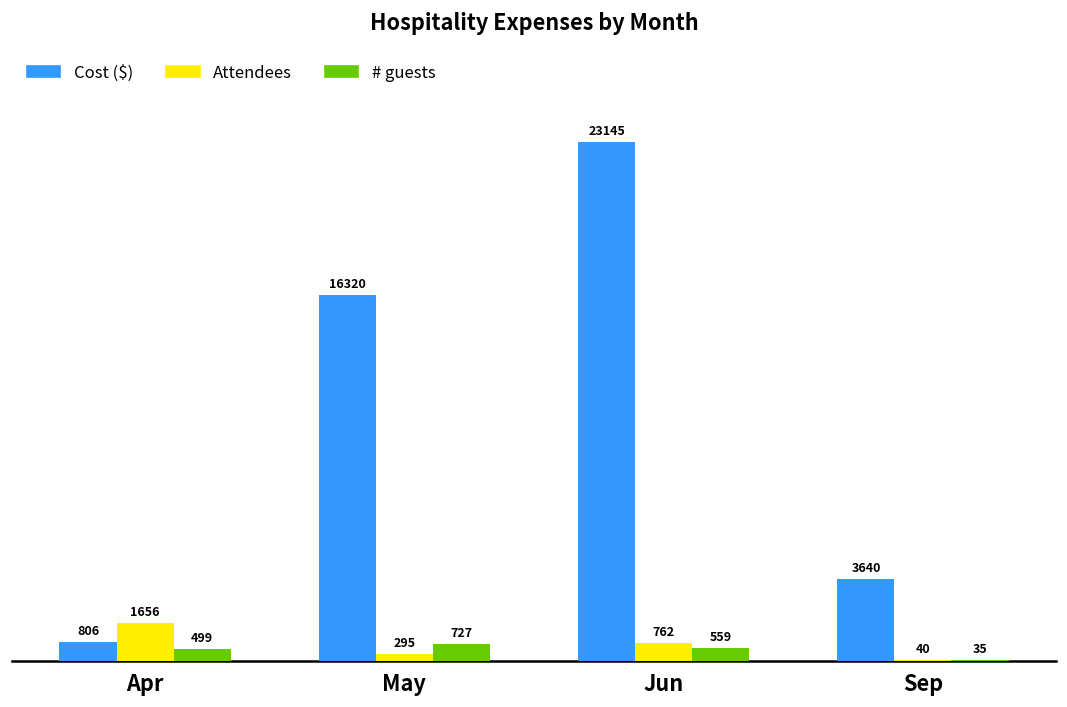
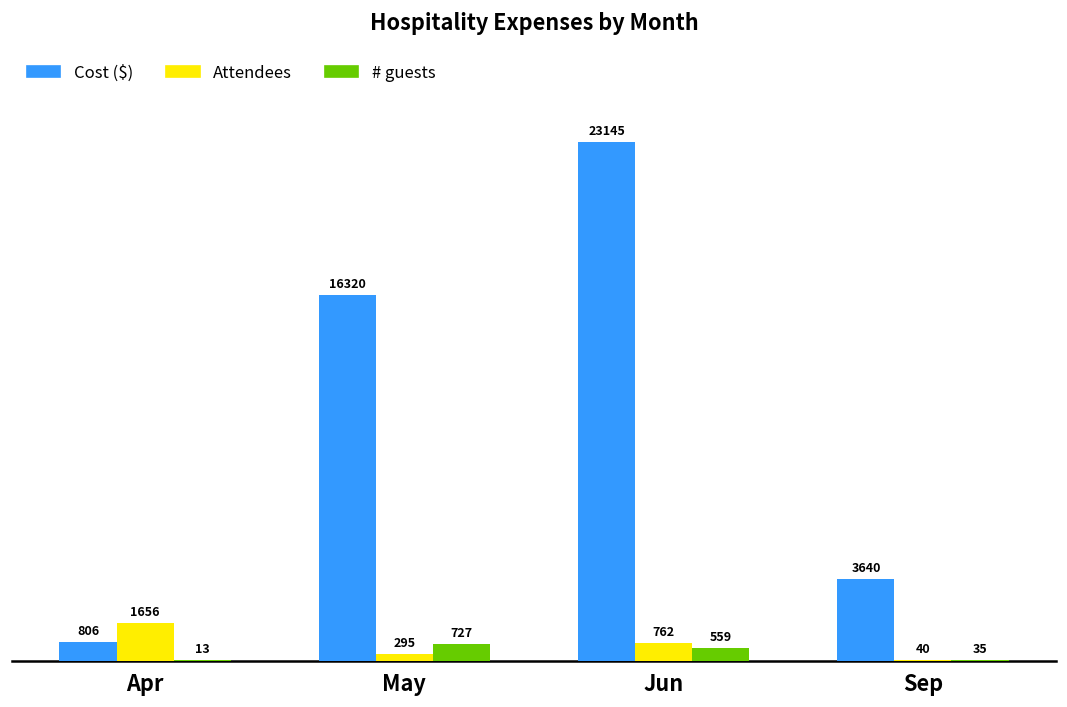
  {
    "Cost ($)": {
      "Apr": 806,
      "May": 16320,
      "Jun": 23145,
      "Sep": 3640
    },
    "Attendees": {
      "Apr": 1656,
      "May": 295,
      "Jun": 762,
      "Sep": 40
    },
    "# guests": {
-     "Apr": 499,
+     "Apr": 13,
      "May": 727,
      "Jun": 559,
      "Sep": 35
    }
  }
